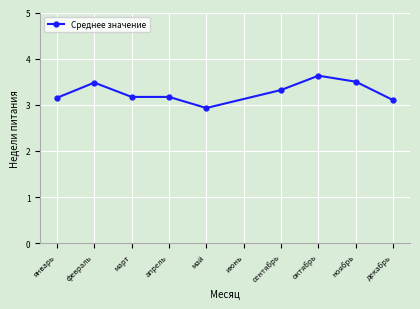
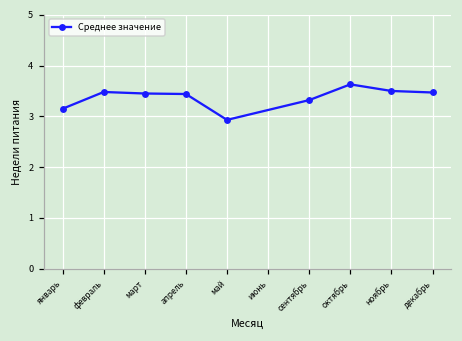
  {
    "январь": 3.2,
    "февраль": 3.5,
-   "март": 3.2,
-   "апрель": 3.2,
+   "март": 3.5,
+   "апрель": 3.4,
    "май": 2.9,
    "сентябрь": 3.3,
    "октябрь": 3.6,
    "ноябрь": 3.5,
-   "декабрь": 3.1
+   "декабрь": 3.5
  }
